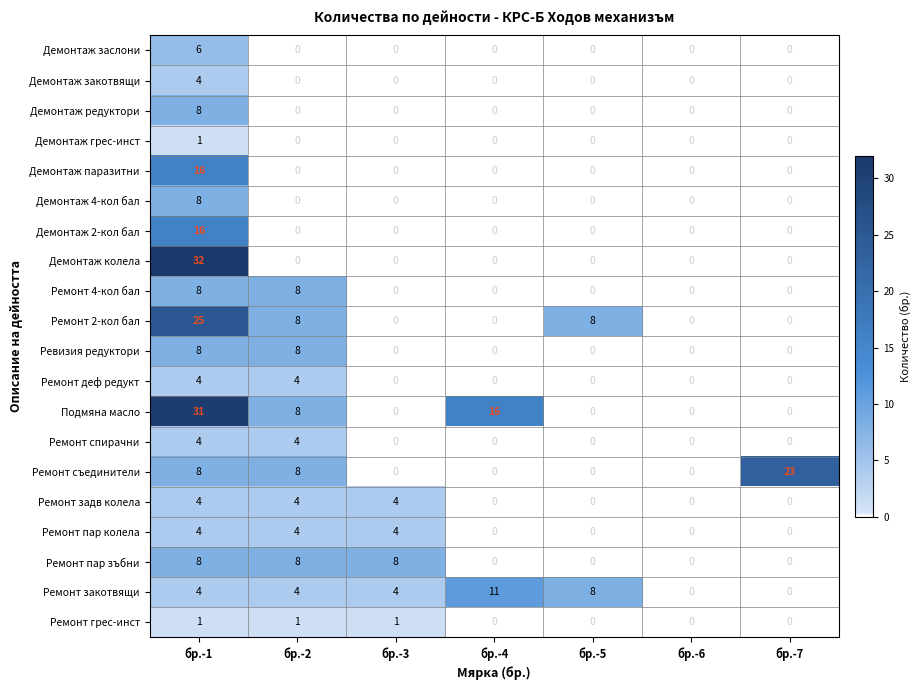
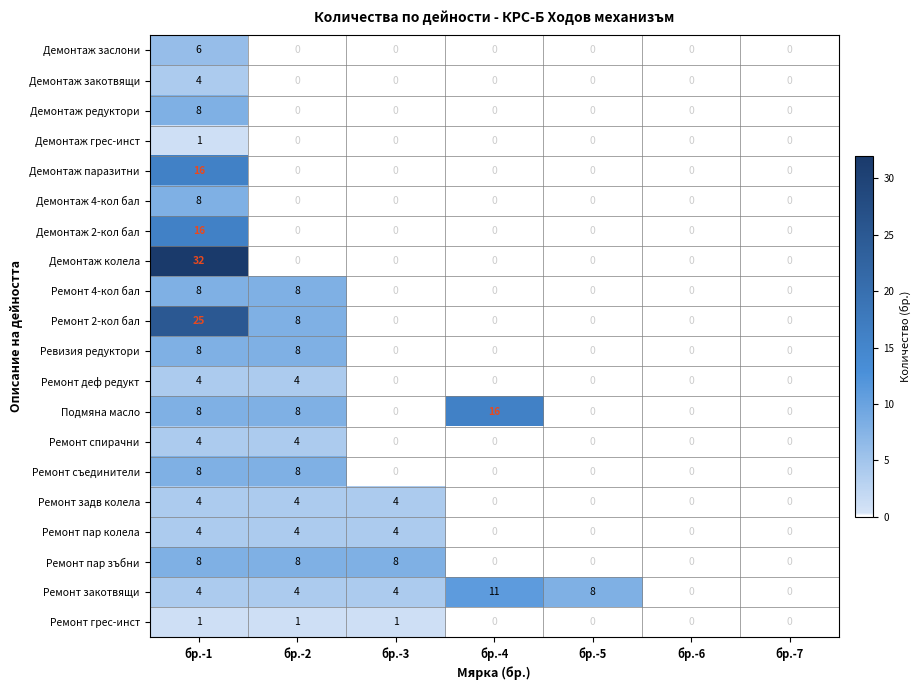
  {
    "Демонтаж заслони": {
      "бр.-1": 6,
      "бр.-2": 0,
      "бр.-3": 0,
      "бр.-4": 0,
      "бр.-5": 0,
      "бр.-6": 0,
      "бр.-7": 0
    },
    "Демонтаж закотвящи": {
      "бр.-1": 4,
      "бр.-2": 0,
      "бр.-3": 0,
      "бр.-4": 0,
      "бр.-5": 0,
      "бр.-6": 0,
      "бр.-7": 0
    },
    "Демонтаж редуктори": {
      "бр.-1": 8,
      "бр.-2": 0,
      "бр.-3": 0,
      "бр.-4": 0,
      "бр.-5": 0,
      "бр.-6": 0,
      "бр.-7": 0
    },
    "Демонтаж грес-инст": {
      "бр.-1": 1,
      "бр.-2": 0,
      "бр.-3": 0,
      "бр.-4": 0,
      "бр.-5": 0,
      "бр.-6": 0,
      "бр.-7": 0
    },
    "Демонтаж паразитни": {
      "бр.-1": 16,
      "бр.-2": 0,
      "бр.-3": 0,
      "бр.-4": 0,
      "бр.-5": 0,
      "бр.-6": 0,
      "бр.-7": 0
    },
    "Демонтаж 4-кол бал": {
      "бр.-1": 8,
      "бр.-2": 0,
      "бр.-3": 0,
      "бр.-4": 0,
      "бр.-5": 0,
      "бр.-6": 0,
      "бр.-7": 0
    },
    "Демонтаж 2-кол бал": {
      "бр.-1": 16,
      "бр.-2": 0,
      "бр.-3": 0,
      "бр.-4": 0,
      "бр.-5": 0,
      "бр.-6": 0,
      "бр.-7": 0
    },
    "Демонтаж колела": {
      "бр.-1": 32,
      "бр.-2": 0,
      "бр.-3": 0,
      "бр.-4": 0,
      "бр.-5": 0,
      "бр.-6": 0,
      "бр.-7": 0
    },
    "Ремонт 4-кол бал": {
      "бр.-1": 8,
      "бр.-2": 8,
      "бр.-3": 0,
      "бр.-4": 0,
      "бр.-5": 0,
      "бр.-6": 0,
      "бр.-7": 0
    },
    "Ремонт 2-кол бал": {
      "бр.-1": 25,
      "бр.-2": 8,
      "бр.-3": 0,
      "бр.-4": 0,
-     "бр.-5": 8,
+     "бр.-5": 0,
      "бр.-6": 0,
      "бр.-7": 0
    },
    "Ревизия редуктори": {
      "бр.-1": 8,
      "бр.-2": 8,
      "бр.-3": 0,
      "бр.-4": 0,
      "бр.-5": 0,
      "бр.-6": 0,
      "бр.-7": 0
    },
    "Ремонт деф редукт": {
      "бр.-1": 4,
      "бр.-2": 4,
      "бр.-3": 0,
      "бр.-4": 0,
      "бр.-5": 0,
      "бр.-6": 0,
      "бр.-7": 0
    },
    "Подмяна масло": {
-     "бр.-1": 31,
+     "бр.-1": 8,
      "бр.-2": 8,
      "бр.-3": 0,
      "бр.-4": 16,
      "бр.-5": 0,
      "бр.-6": 0,
      "бр.-7": 0
    },
    "Ремонт спирачни": {
      "бр.-1": 4,
      "бр.-2": 4,
      "бр.-3": 0,
      "бр.-4": 0,
      "бр.-5": 0,
      "бр.-6": 0,
      "бр.-7": 0
    },
    "Ремонт съединители": {
      "бр.-1": 8,
      "бр.-2": 8,
      "бр.-3": 0,
      "бр.-4": 0,
      "бр.-5": 0,
      "бр.-6": 0,
-     "бр.-7": 23
+     "бр.-7": 0
    },
    "Ремонт задв колела": {
      "бр.-1": 4,
      "бр.-2": 4,
      "бр.-3": 4,
      "бр.-4": 0,
      "бр.-5": 0,
      "бр.-6": 0,
      "бр.-7": 0
    },
    "Ремонт пар колела": {
      "бр.-1": 4,
      "бр.-2": 4,
      "бр.-3": 4,
      "бр.-4": 0,
      "бр.-5": 0,
      "бр.-6": 0,
      "бр.-7": 0
    },
    "Ремонт пар зъбни": {
      "бр.-1": 8,
      "бр.-2": 8,
      "бр.-3": 8,
      "бр.-4": 0,
      "бр.-5": 0,
      "бр.-6": 0,
      "бр.-7": 0
    },
    "Ремонт закотвящи": {
      "бр.-1": 4,
      "бр.-2": 4,
      "бр.-3": 4,
      "бр.-4": 11,
      "бр.-5": 8,
      "бр.-6": 0,
      "бр.-7": 0
    },
    "Ремонт грес-инст": {
      "бр.-1": 1,
      "бр.-2": 1,
      "бр.-3": 1,
      "бр.-4": 0,
      "бр.-5": 0,
      "бр.-6": 0,
      "бр.-7": 0
    }
  }
